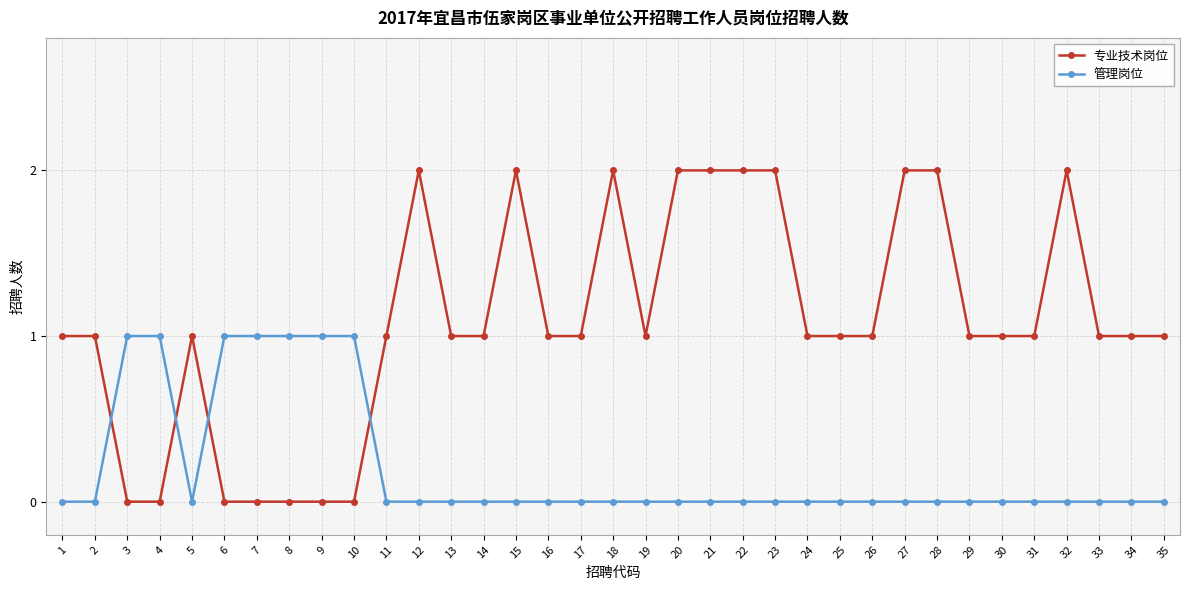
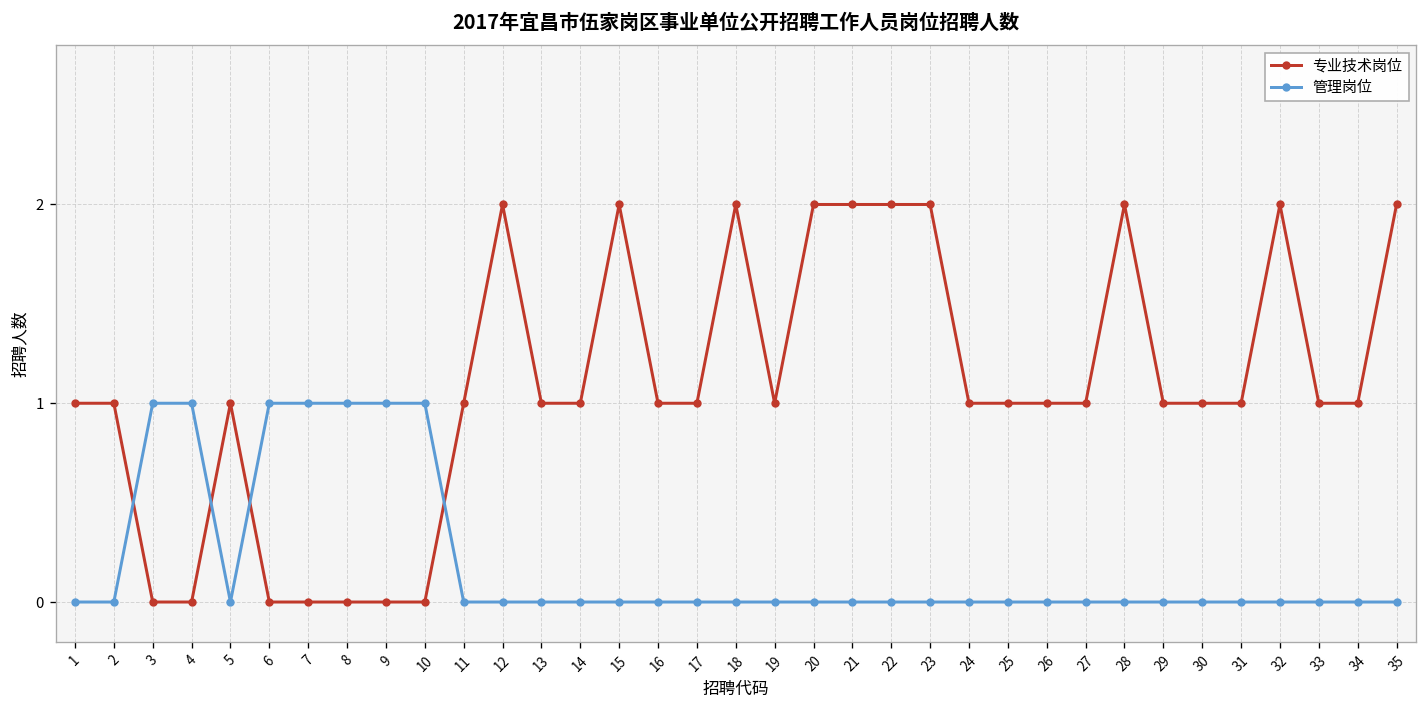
  {
    "专业技术岗位": {
      "1": 1,
      "2": 1,
      "3": 0,
      "4": 0,
      "5": 1,
      "6": 0,
      "7": 0,
      "8": 0,
      "9": 0,
      "10": 0,
      "11": 1,
      "12": 2,
      "13": 1,
      "14": 1,
      "15": 2,
      "16": 1,
      "17": 1,
      "18": 2,
      "19": 1,
      "20": 2,
      "21": 2,
      "22": 2,
      "23": 2,
      "24": 1,
      "25": 1,
      "26": 1,
-     "27": 2,
+     "27": 1,
      "28": 2,
      "29": 1,
      "30": 1,
      "31": 1,
      "32": 2,
      "33": 1,
      "34": 1,
-     "35": 1
+     "35": 2
    },
    "管理岗位": {
      "1": 0,
      "2": 0,
      "3": 1,
      "4": 1,
      "5": 0,
      "6": 1,
      "7": 1,
      "8": 1,
      "9": 1,
      "10": 1,
      "11": 0,
      "12": 0,
      "13": 0,
      "14": 0,
      "15": 0,
      "16": 0,
      "17": 0,
      "18": 0,
      "19": 0,
      "20": 0,
      "21": 0,
      "22": 0,
      "23": 0,
      "24": 0,
      "25": 0,
      "26": 0,
      "27": 0,
      "28": 0,
      "29": 0,
      "30": 0,
      "31": 0,
      "32": 0,
      "33": 0,
      "34": 0,
      "35": 0
    }
  }
